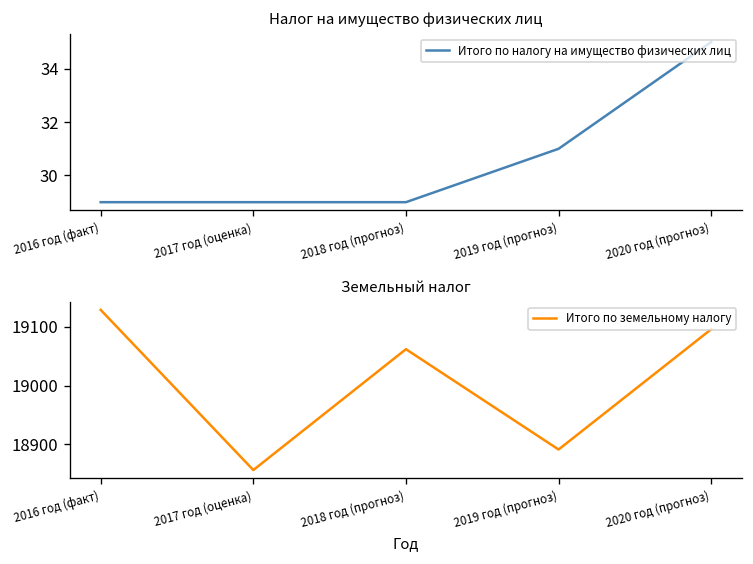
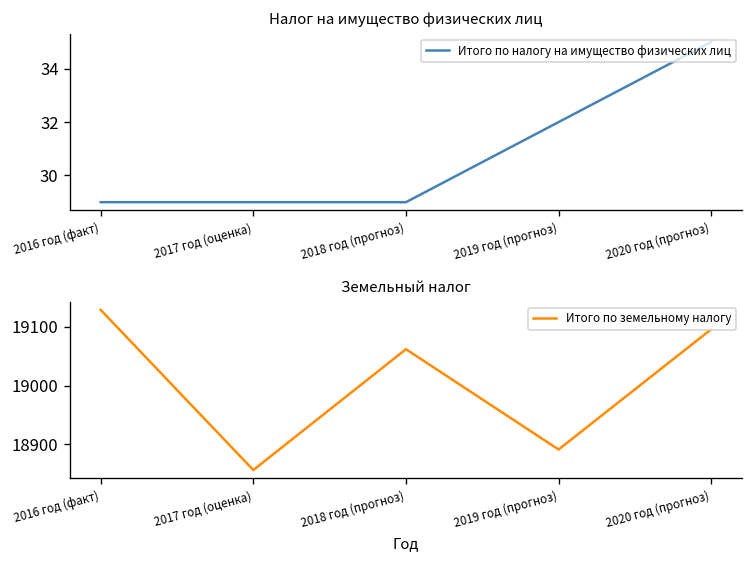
  {
    "Налог на имущество физических лиц": {
      "2016 год (факт)": 29,
      "2017 год (оценка)": 29,
      "2018 год (прогноз)": 29,
-     "2019 год (прогноз)": 31
+     "2019 год (прогноз)": 32
    },
    "Земельный налог": {
      "2016 год (факт)": 19130,
      "2017 год (оценка)": 18860,
      "2018 год (прогноз)": 19060,
      "2019 год (прогноз)": 18890,
      "2020 год (прогноз)": 19100
    }
  }
